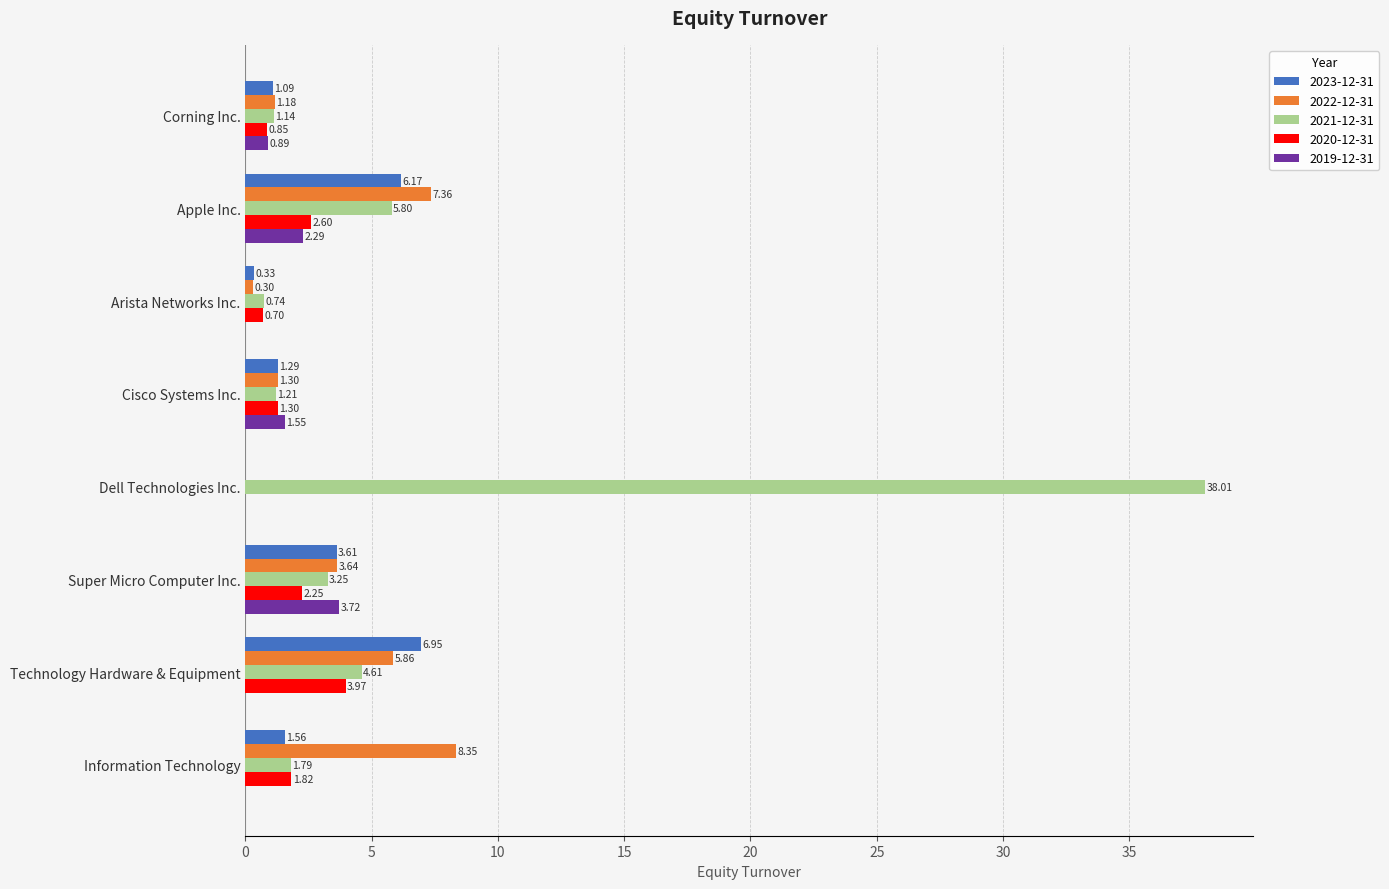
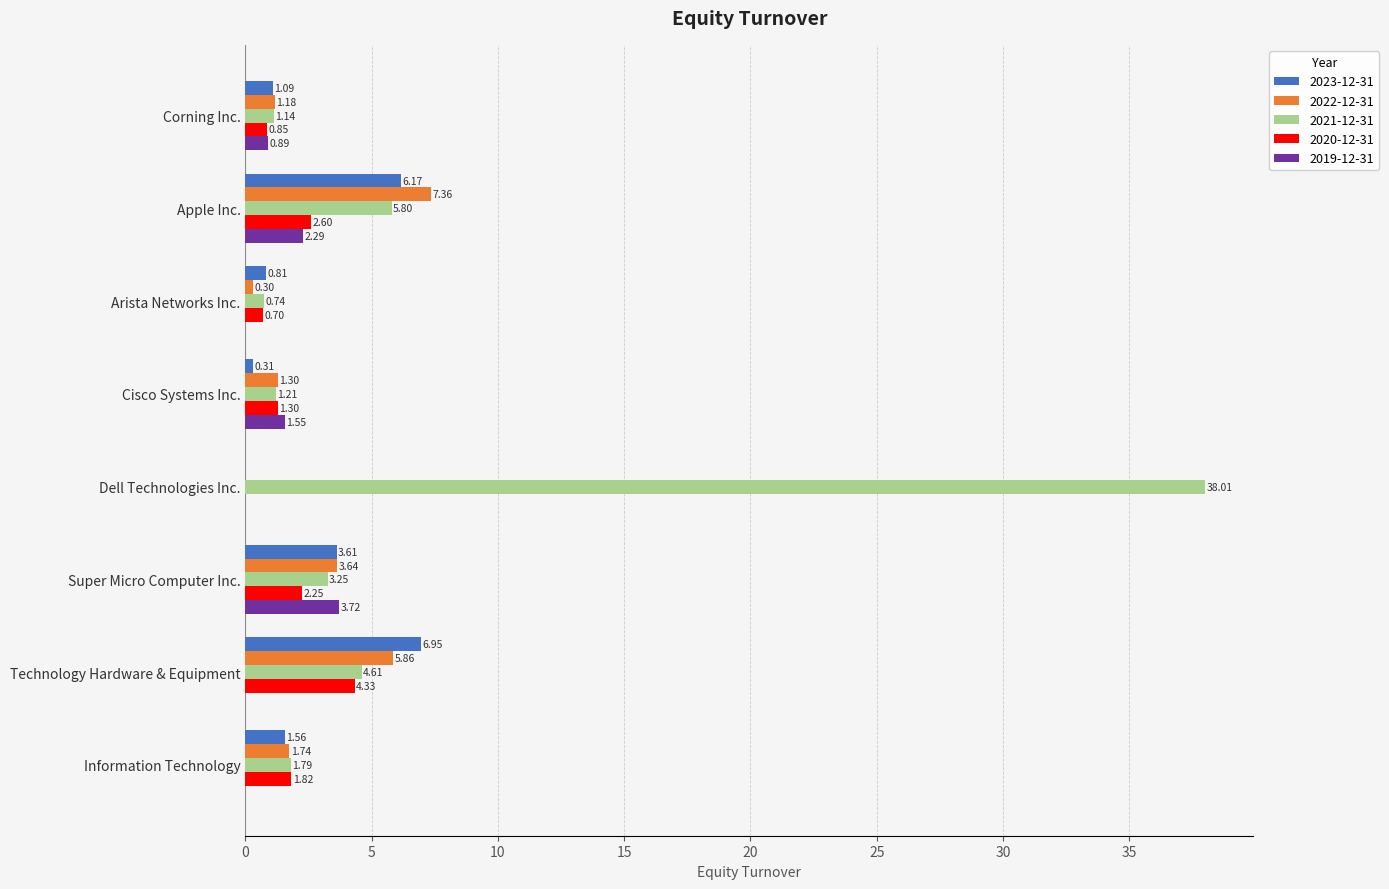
  {
    "2023-12-31": {
      "Corning Inc.": 1.09,
      "Apple Inc.": 6.17,
-     "Arista Networks Inc.": 0.33,
-     "Cisco Systems Inc.": 1.29,
+     "Arista Networks Inc.": 0.81,
+     "Cisco Systems Inc.": 0.31,
      "Super Micro Computer Inc.": 3.61,
      "Technology Hardware & Equipment": 6.95,
      "Information Technology": 1.56
    },
    "2022-12-31": {
      "Corning Inc.": 1.18,
      "Apple Inc.": 7.36,
      "Arista Networks Inc.": 0.30,
      "Cisco Systems Inc.": 1.30,
      "Super Micro Computer Inc.": 3.64,
      "Technology Hardware & Equipment": 5.86,
-     "Information Technology": 8.35
+     "Information Technology": 1.74
    },
    "2021-12-31": {
      "Corning Inc.": 1.14,
      "Apple Inc.": 5.80,
      "Arista Networks Inc.": 0.74,
      "Cisco Systems Inc.": 1.21,
      "Dell Technologies Inc.": 38.01,
      "Super Micro Computer Inc.": 3.25,
      "Technology Hardware & Equipment": 4.61,
      "Information Technology": 1.79
    },
    "2020-12-31": {
      "Corning Inc.": 0.85,
      "Apple Inc.": 2.60,
      "Arista Networks Inc.": 0.70,
      "Cisco Systems Inc.": 1.30,
      "Super Micro Computer Inc.": 2.25,
-     "Technology Hardware & Equipment": 3.97,
+     "Technology Hardware & Equipment": 4.33,
      "Information Technology": 1.82
    },
    "2019-12-31": {
      "Corning Inc.": 0.89,
      "Apple Inc.": 2.29,
      "Cisco Systems Inc.": 1.55,
      "Super Micro Computer Inc.": 3.72
    }
  }
